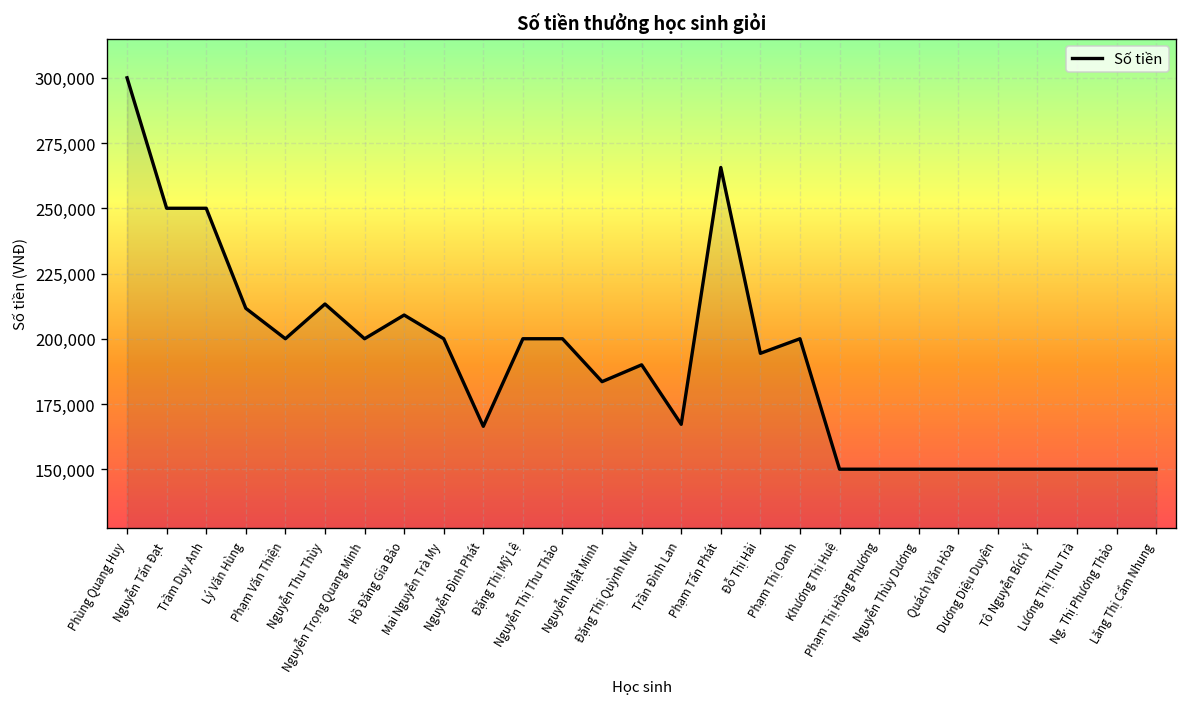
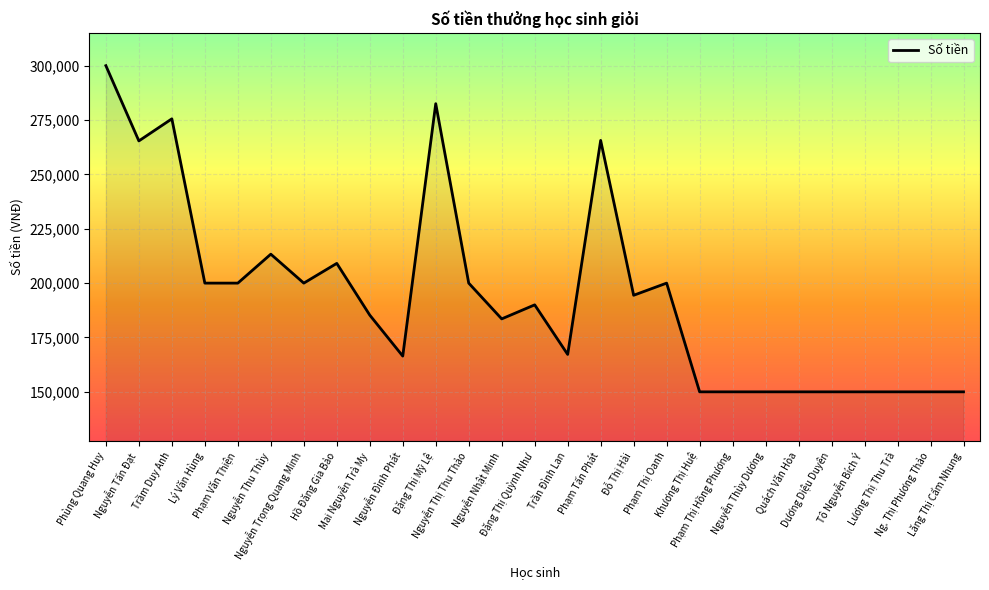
  {
    "Phùng Quang Huy": "300,000",
-   "Nguyễn Tấn Đạt": "250,000",
-   "Trầm Duy Anh": "250,000",
-   "Lý Văn Hùng": "212,000",
+   "Nguyễn Tấn Đạt": "265,000",
+   "Trầm Duy Anh": "276,000",
+   "Lý Văn Hùng": "200,000",
    "Phạm Văn Thiện": "200,000",
    "Nguyễn Thu Thùy": "213,000",
    "Nguyễn Trọng Quang Minh": "200,000",
    "Hồ Đăng Gia Bảo": "209,000",
-   "Mai Nguyễn Trà My": "200,000",
+   "Mai Nguyễn Trà My": "185,000",
    "Nguyễn Đình Phát": "166,000",
-   "Đặng Thị Mỹ Lệ": "200,000",
+   "Đặng Thị Mỹ Lệ": "283,000",
    "Nguyễn Thị Thu Thảo": "200,000",
    "Nguyễn Nhật Minh": "184,000",
    "Đặng Thị Quỳnh Như": "190,000",
    "Trần Đình Lan": "167,000",
    "Phạm Tấn Phát": "266,000",
    "Đỗ Thị Hải": "194,000",
    "Phạm Thị Oanh": "200,000",
    "Khương Thị Huệ": "150,000",
    "Phạm Thị Hồng Phương": "150,000",
    "Nguyễn Thùy Dương": "150,000",
    "Quách Văn Hòa": "150,000",
    "Dương Diệu Duyên": "150,000",
    "Tô Nguyễn Bích Ý": "150,000",
    "Lương Thị Thu Trà": "150,000",
    "Ng. Thị Phương Thảo": "150,000",
    "Lăng Thị Cẩm Nhung": "150,000"
  }
